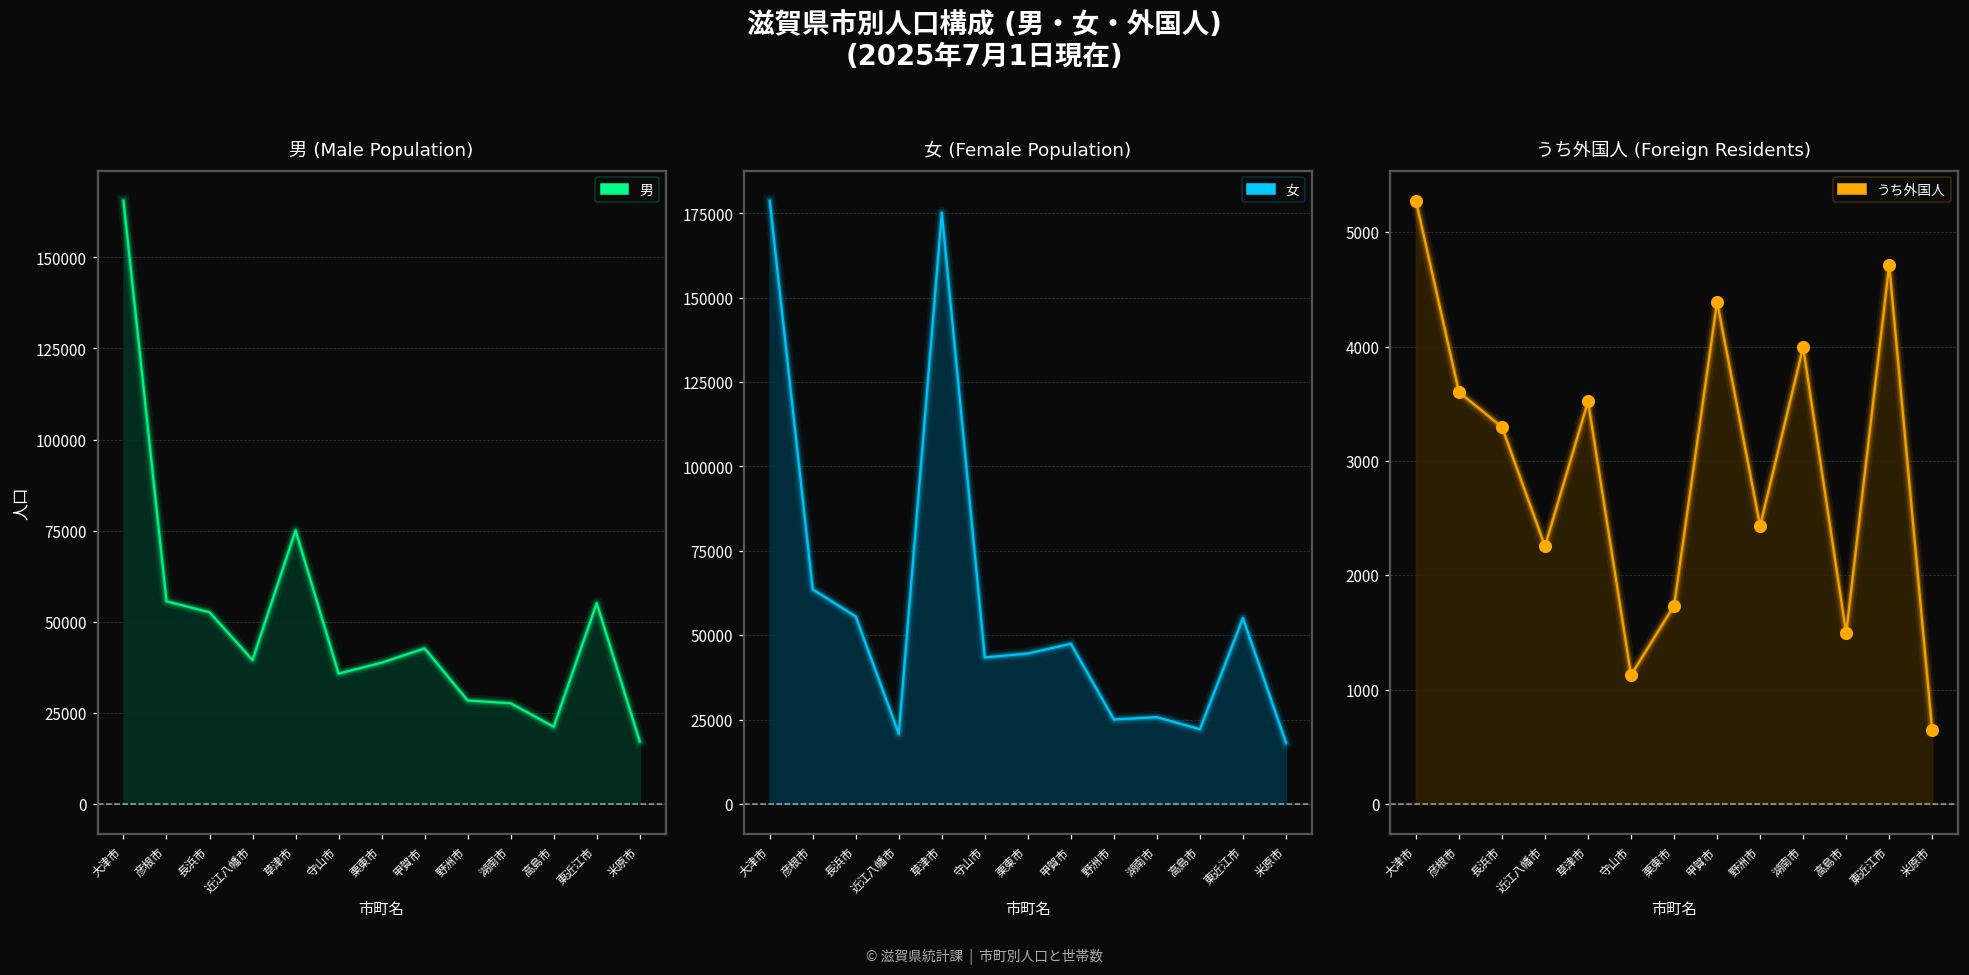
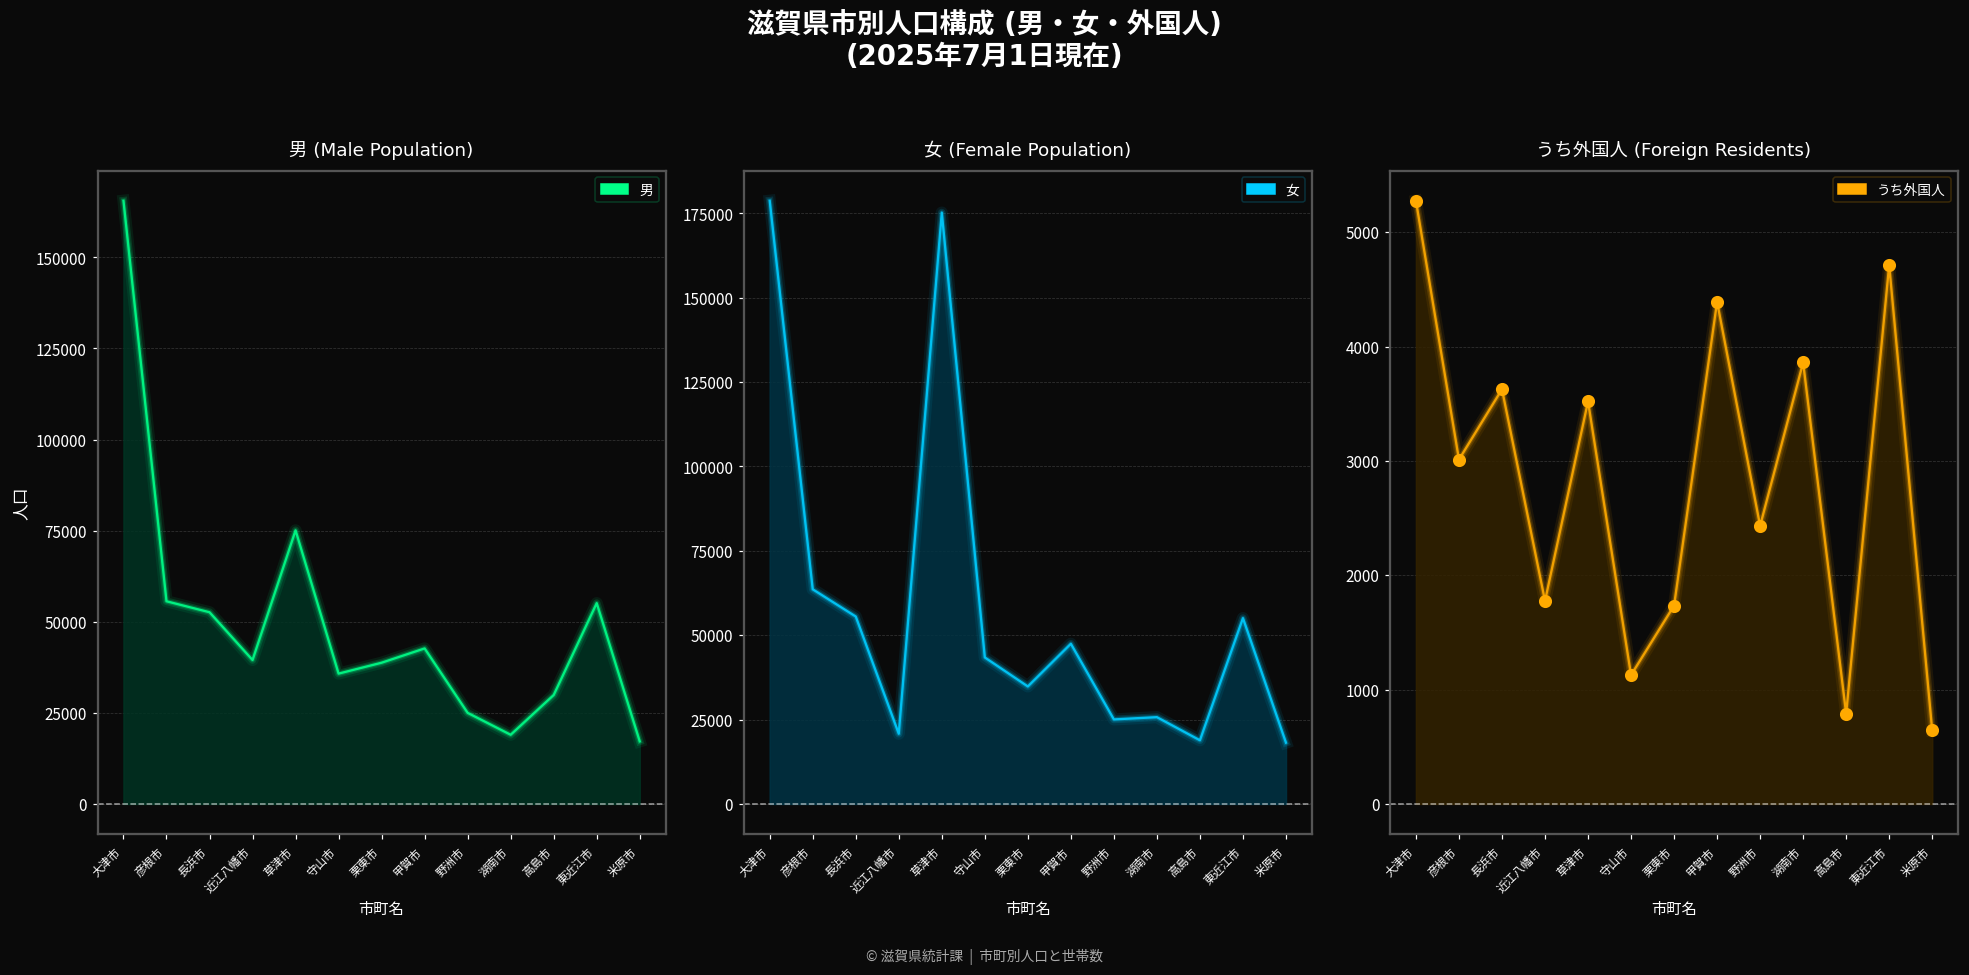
  {
    "男 (Male Population)": {
      "大津市": 166000,
      "彦根市": 56000,
      "長浜市": 53000,
      "近江八幡市": 40000,
      "草津市": 75000,
      "守山市": 36000,
      "栗東市": 39000,
      "甲賀市": 43000,
-     "野洲市": 28000,
-     "湖南市": 28000,
-     "高島市": 21000,
+     "野洲市": 25000,
+     "湖南市": 19000,
+     "高島市": 30000,
      "東近江市": 55000,
      "米原市": 17000
    },
    "女 (Female Population)": {
      "大津市": 179000,
      "彦根市": 64000,
      "長浜市": 56000,
      "近江八幡市": 21000,
      "草津市": 175000,
      "守山市": 43000,
-     "栗東市": 45000,
+     "栗東市": 35000,
      "甲賀市": 47000,
      "野洲市": 25000,
      "湖南市": 26000,
-     "高島市": 22000,
+     "高島市": 19000,
      "東近江市": 55000,
      "米原市": 18000
    },
    "うち外国人 (Foreign Residents)": {
      "大津市": 5280,
-     "彦根市": 3600,
-     "長浜市": 3300,
-     "近江八幡市": 2250,
+     "彦根市": 3010,
+     "長浜市": 3630,
+     "近江八幡市": 1780,
      "草津市": 3520,
      "守山市": 1130,
      "栗東市": 1740,
      "甲賀市": 4390,
      "野洲市": 2430,
-     "湖南市": 4000,
-     "高島市": 1490,
+     "湖南市": 3860,
+     "高島市": 790,
      "東近江市": 4710,
      "米原市": 640
    }
  }
